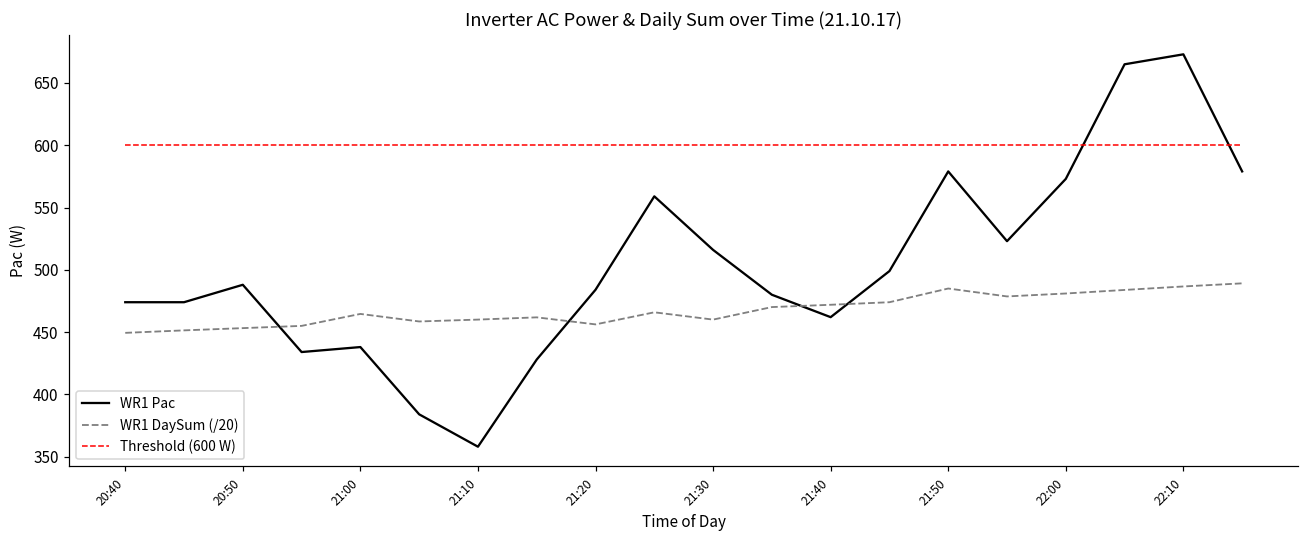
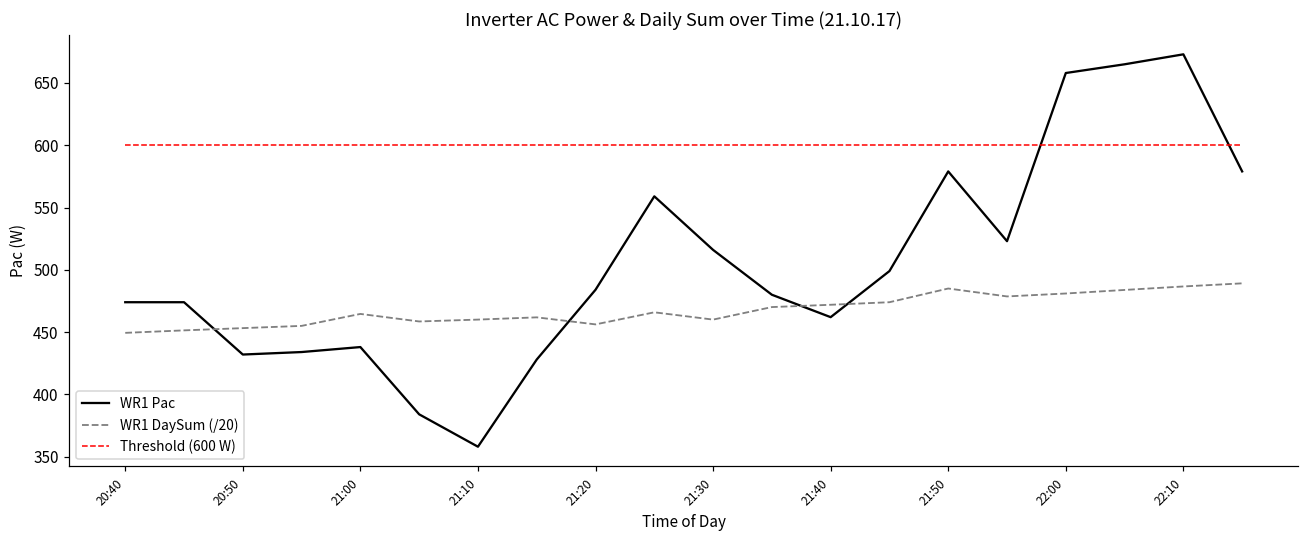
  {
    "WR1 Pac": {
      "20:40": 474,
-     "20:50": 488,
+     "20:50": 432,
      "21:00": 438,
      "21:10": 358,
      "21:20": 484,
      "21:30": 516,
      "21:40": 462,
      "21:50": 579,
-     "22:00": 573,
+     "22:00": 658,
      "22:10": 673
    },
    "WR1 DaySum (/20)": {
      "20:40": 449,
      "20:50": 453,
      "21:00": 465,
      "21:10": 460,
      "21:20": 456,
      "21:30": 460,
      "21:40": 472,
      "21:50": 485,
      "22:00": 481,
      "22:10": 487
    },
    "Threshold (600 W)": {
      "20:40": 600,
      "20:50": 600,
      "21:00": 600,
      "21:10": 600,
      "21:20": 600,
      "21:30": 600,
      "21:40": 600,
      "21:50": 600,
      "22:00": 600,
      "22:10": 600
    }
  }
